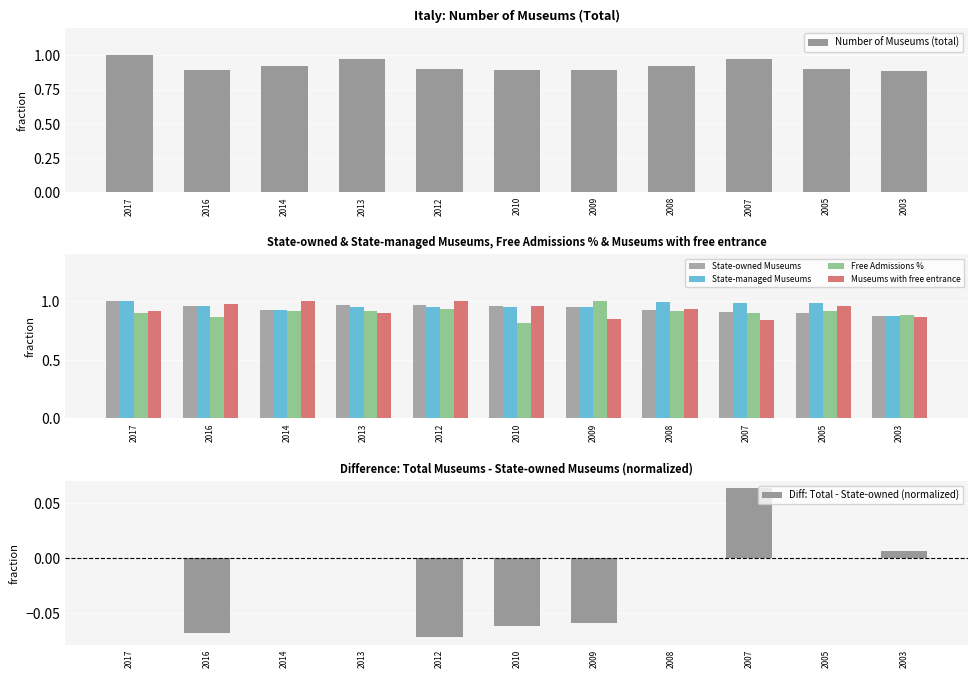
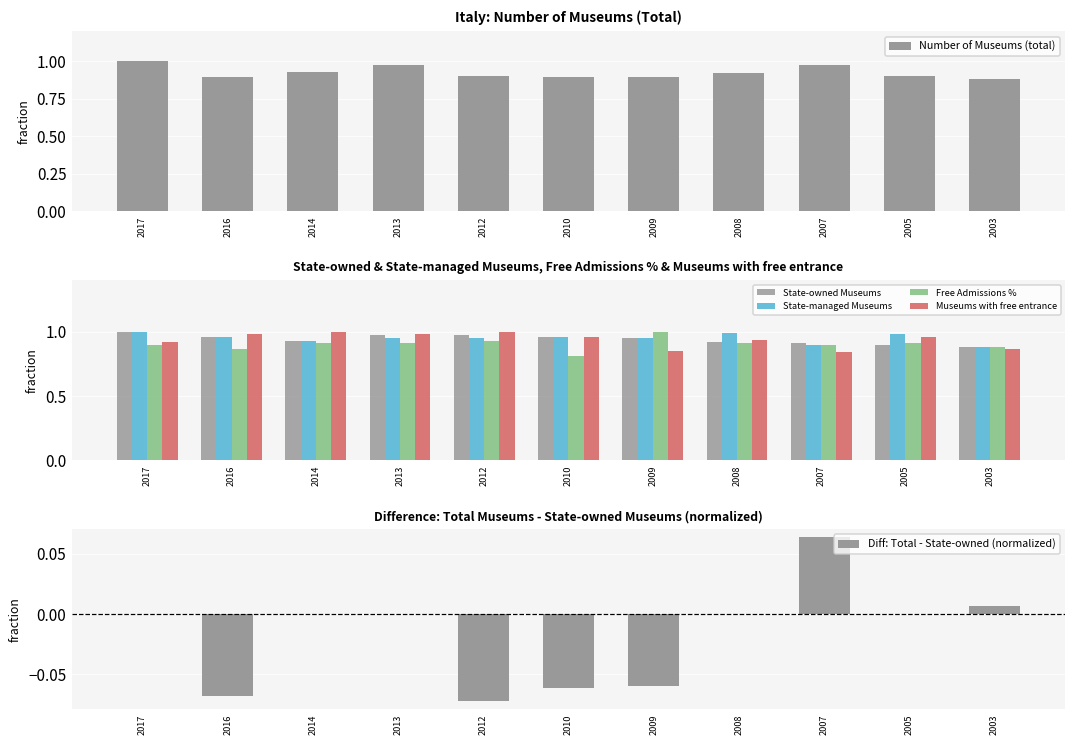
  {
    "Italy: Number of Museums (Total)": {
      "2017": 1.00,
      "2016": 0.89,
      "2014": 0.93,
      "2013": 0.97,
      "2012": 0.90,
      "2010": 0.90,
      "2009": 0.89,
      "2008": 0.92,
      "2007": 0.97,
      "2005": 0.90,
      "2003": 0.88
    },
    "State-owned & State-managed Museums, Free Admissions % & Museums with free entrance": {
      "State-managed Museums": {
        "2017": 1.00,
        "2016": 0.96,
        "2014": 0.93,
        "2013": 0.95,
        "2012": 0.95,
        "2010": 0.96,
        "2009": 0.95,
        "2008": 0.99,
-       "2007": 0.98,
+       "2007": 0.90,
        "2005": 0.98,
        "2003": 0.88
      },
      "Museums with free entrance": {
        "2017": 0.92,
        "2016": 0.98,
        "2014": 1.00,
-       "2013": 0.90,
+       "2013": 0.98,
        "2012": 1.00,
        "2010": 0.96,
        "2009": 0.85,
        "2008": 0.94,
        "2007": 0.84,
        "2005": 0.96,
        "2003": 0.86
      }
    },
    "Difference: Total Museums - State-owned Museums (normalized)": {
      "2017": 0.000,
      "2016": -0.068,
      "2014": 0.000,
      "2013": 0.000,
      "2012": -0.072,
      "2010": -0.061,
      "2009": -0.059,
      "2008": 0.000,
      "2007": 0.064,
      "2005": 0.000,
      "2003": 0.006
    }
  }
